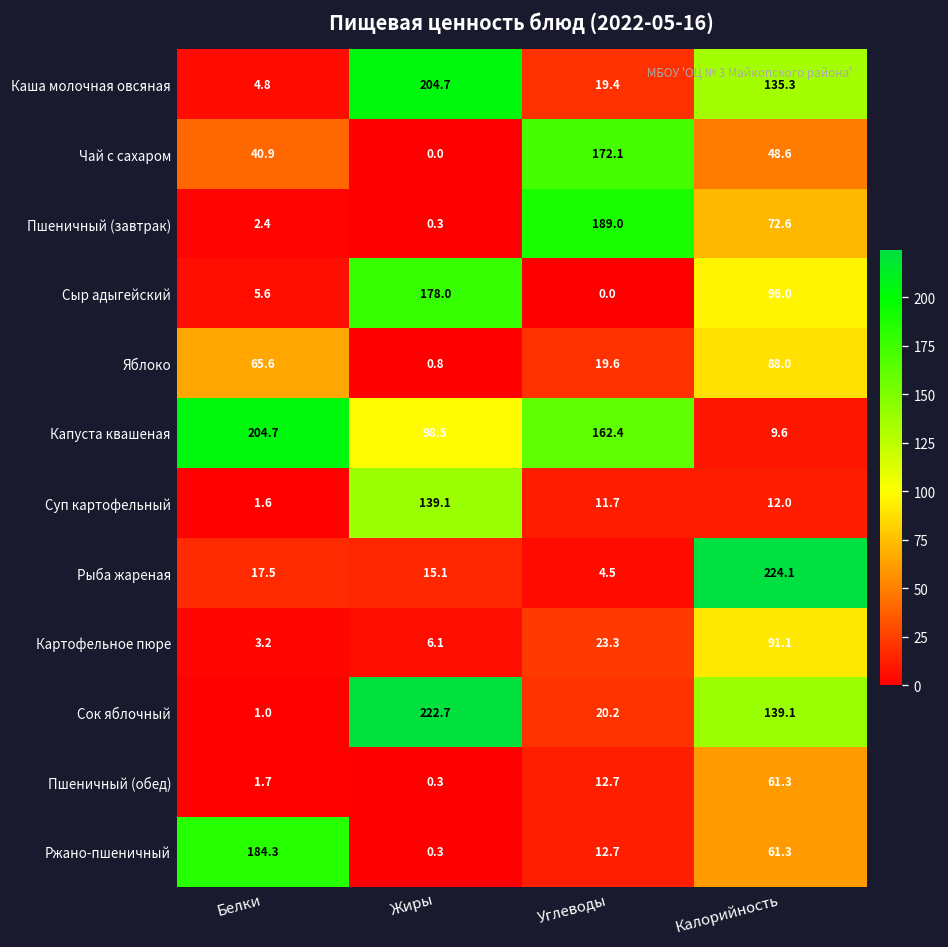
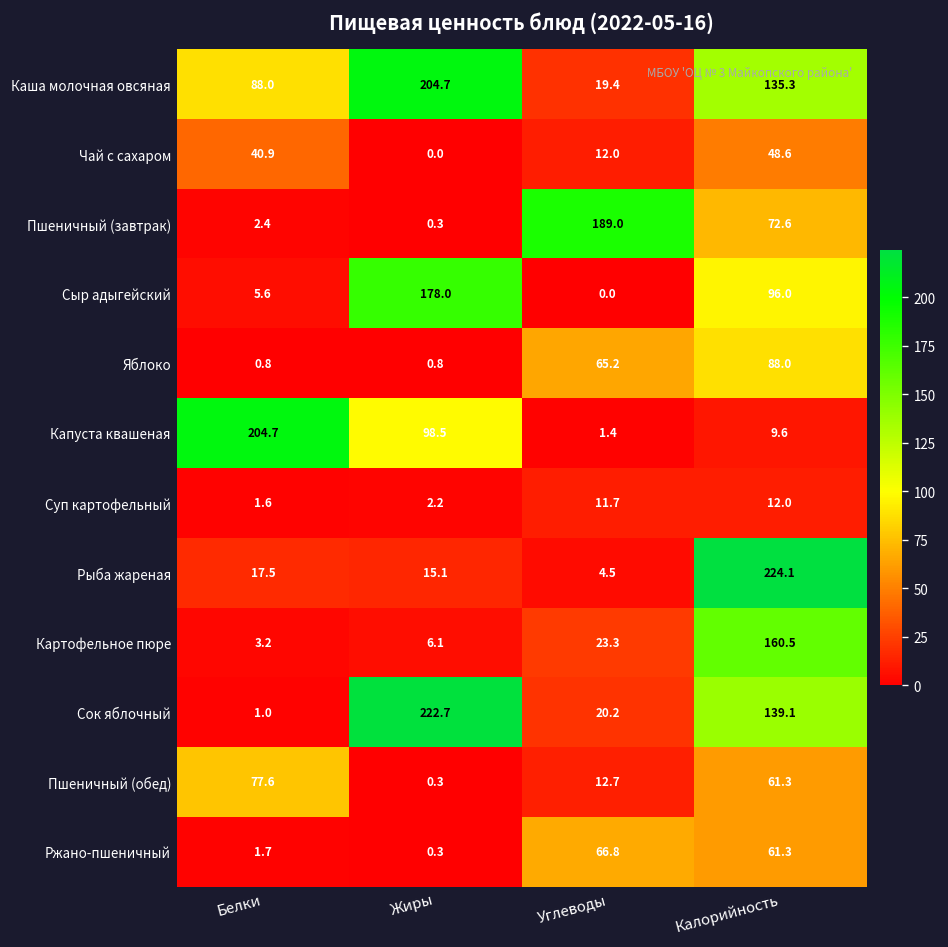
  {
    "Каша молочная овсяная": {
-     "Белки": 4.8,
+     "Белки": 88.0,
      "Жиры": 204.7,
      "Углеводы": 19.4
    },
    "Чай с сахаром": {
      "Белки": 40.9,
      "Жиры": 0.0,
-     "Углеводы": 172.1,
+     "Углеводы": 12.0,
      "Калорийность": 48.6
    },
    "Пшеничный (завтрак)": {
      "Белки": 2.4,
      "Жиры": 0.3,
      "Углеводы": 189.0,
      "Калорийность": 72.6
    },
    "Сыр адыгейский": {
      "Белки": 5.6,
      "Жиры": 178.0,
      "Углеводы": 0.0,
      "Калорийность": 96.0
    },
    "Яблоко": {
-     "Белки": 65.6,
+     "Белки": 0.8,
      "Жиры": 0.8,
-     "Углеводы": 19.6,
+     "Углеводы": 65.2,
      "Калорийность": 88.0
    },
    "Капуста квашеная": {
      "Белки": 204.7,
      "Жиры": 98.5,
-     "Углеводы": 162.4,
+     "Углеводы": 1.4,
      "Калорийность": 9.6
    },
    "Суп картофельный": {
      "Белки": 1.6,
-     "Жиры": 139.1,
+     "Жиры": 2.2,
      "Углеводы": 11.7,
      "Калорийность": 12.0
    },
    "Рыба жареная": {
      "Белки": 17.5,
      "Жиры": 15.1,
      "Углеводы": 4.5,
      "Калорийность": 224.1
    },
    "Картофельное пюре": {
      "Белки": 3.2,
      "Жиры": 6.1,
      "Углеводы": 23.3,
-     "Калорийность": 91.1
+     "Калорийность": 160.5
    },
    "Сок яблочный": {
      "Белки": 1.0,
      "Жиры": 222.7,
      "Углеводы": 20.2,
      "Калорийность": 139.1
    },
    "Пшеничный (обед)": {
-     "Белки": 1.7,
+     "Белки": 77.6,
      "Жиры": 0.3,
      "Углеводы": 12.7,
      "Калорийность": 61.3
    },
    "Ржано-пшеничный": {
-     "Белки": 184.3,
+     "Белки": 1.7,
      "Жиры": 0.3,
-     "Углеводы": 12.7,
+     "Углеводы": 66.8,
      "Калорийность": 61.3
    }
  }
